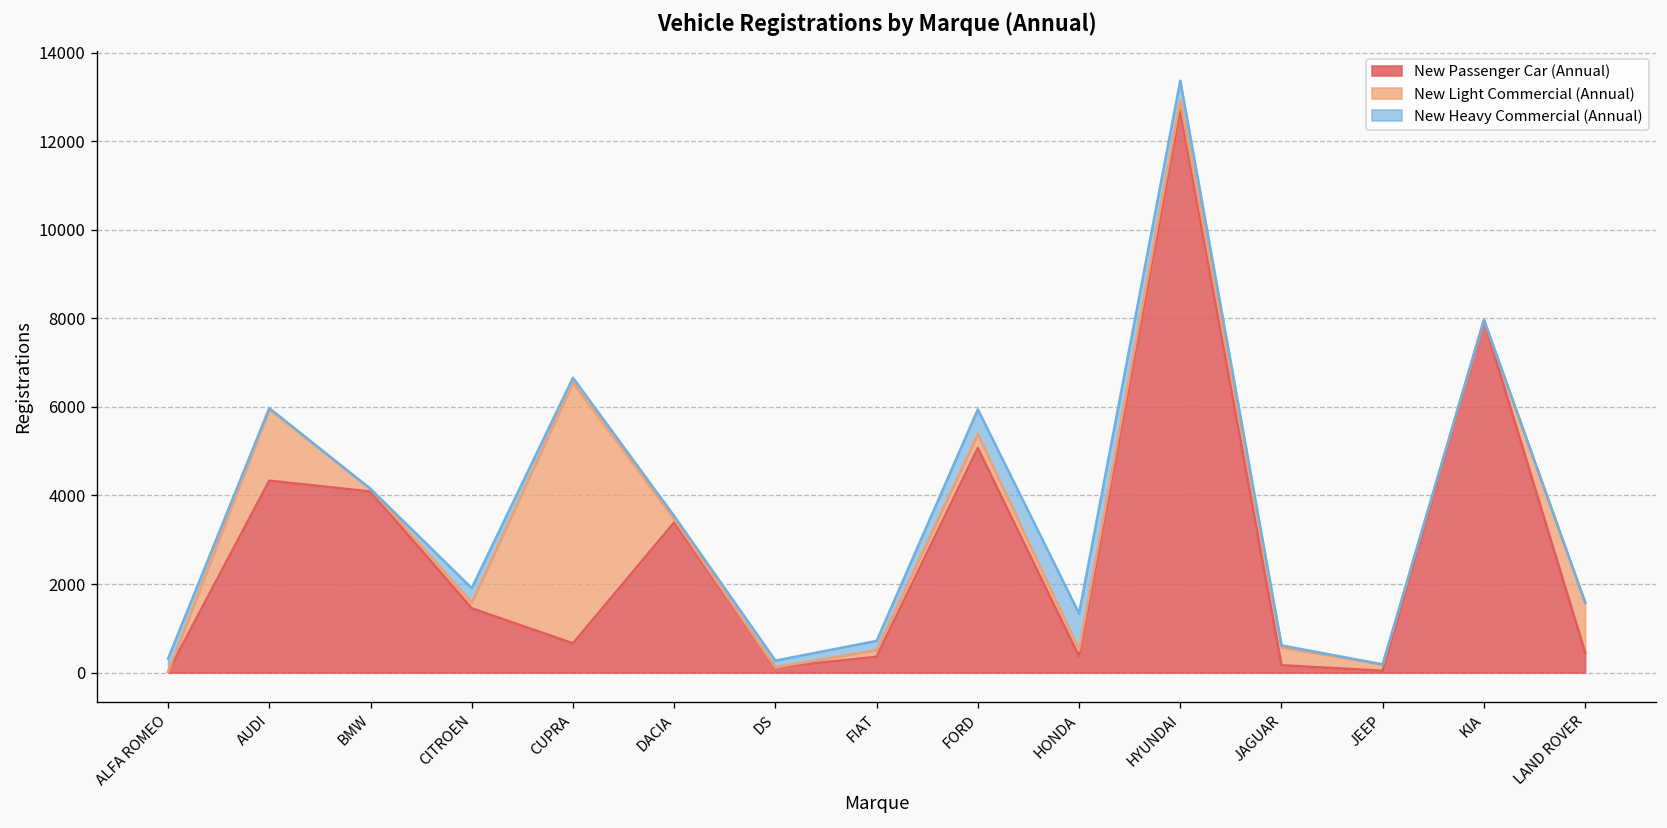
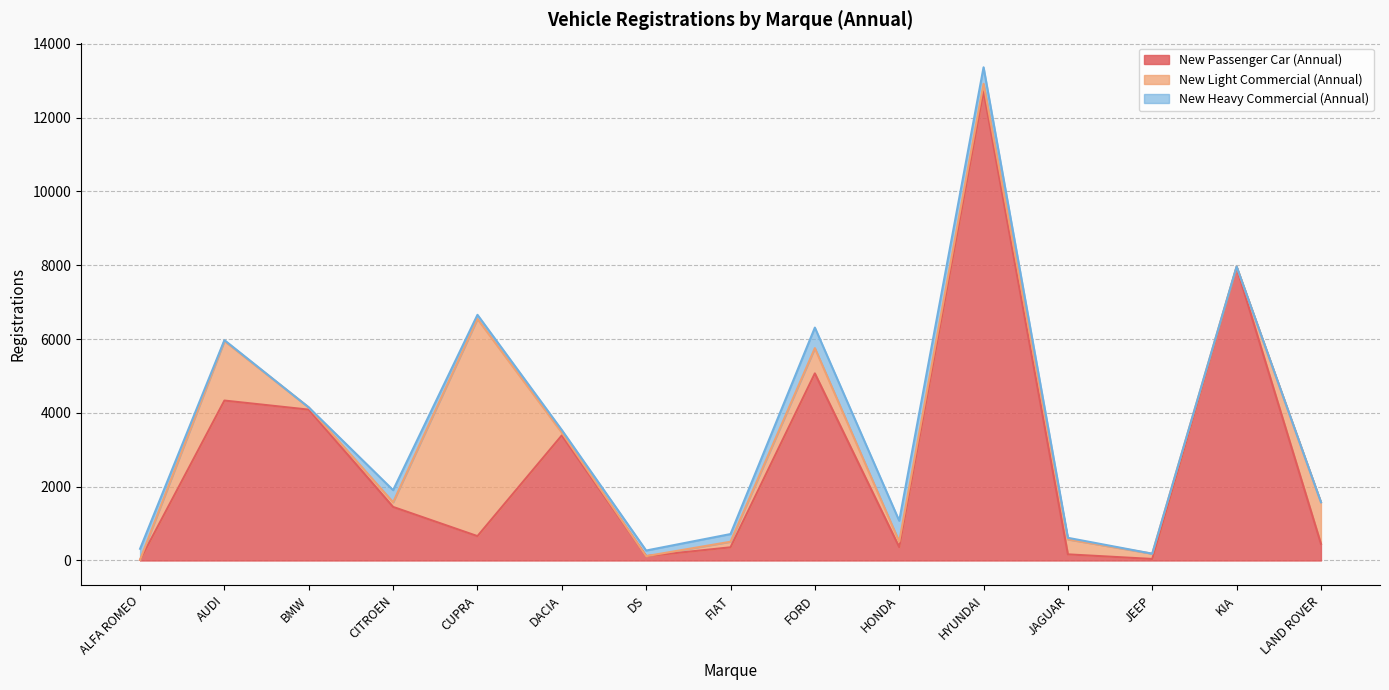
  {
    "New Passenger Car (Annual)": {
      "AUDI": 4300,
      "CITROEN": 1500,
      "CUPRA": 700,
      "DACIA": 3400,
      "FIAT": 400,
      "FORD": 5100,
      "HONDA": 400,
      "HYUNDAI": 12700,
      "JAGUAR": 200,
      "JEEP": 0,
      "LAND ROVER": 500
    },
    "New Light Commercial (Annual)": {
      "CITROEN": 100,
      "CUPRA": 5900,
      "DACIA": 100,
      "FIAT": 200,
-     "FORD": 300,
+     "FORD": 700,
      "HONDA": 100,
      "HYUNDAI": 200
    },
    "New Heavy Commercial (Annual)": {
      "ALFA ROMEO": 300,
      "CITROEN": 300,
      "CUPRA": 100,
      "DACIA": 100,
      "DS": 200,
      "FIAT": 200,
      "FORD": 600,
-     "HONDA": 800,
+     "HONDA": 600,
      "HYUNDAI": 400
    }
  }
